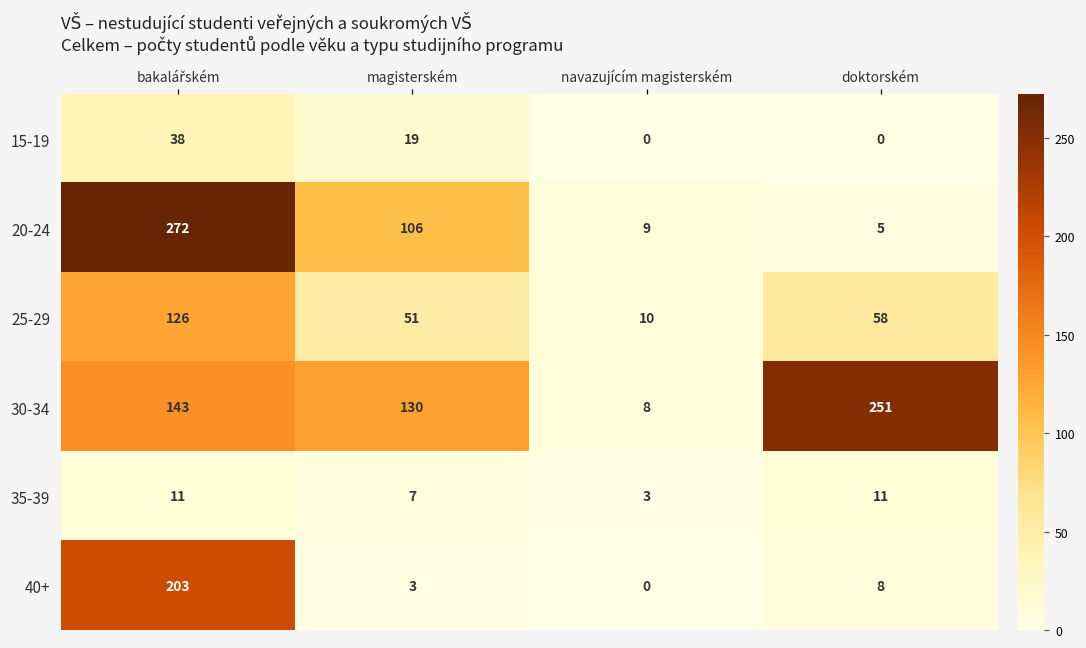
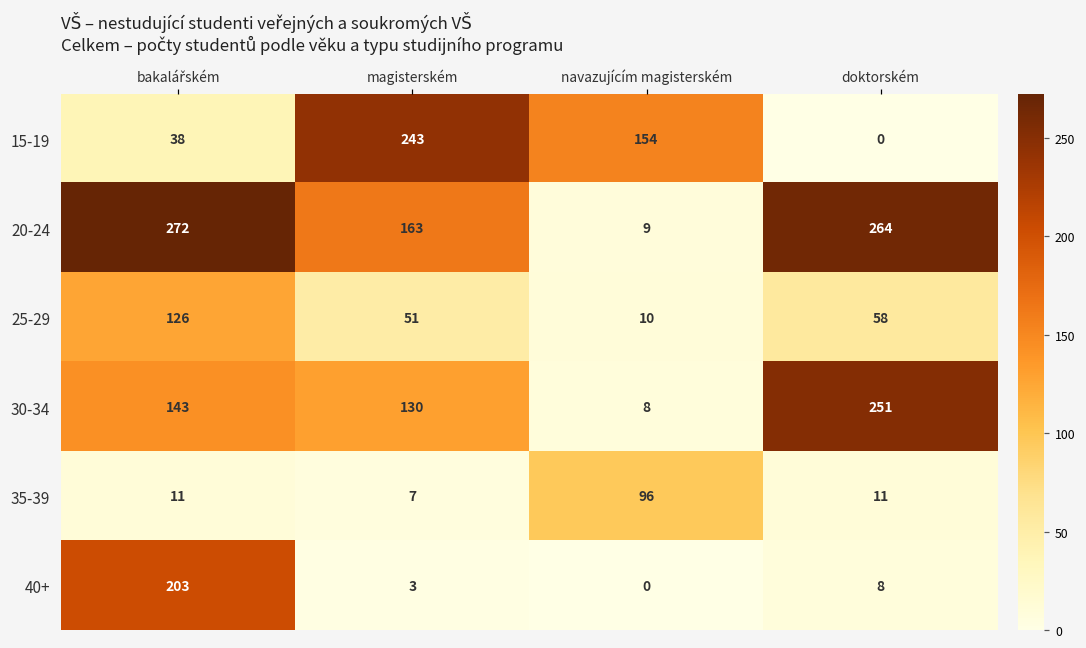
  {
    "15-19": {
      "bakalářském": 38,
-     "magisterském": 19,
-     "navazujícím magisterském": 0,
+     "magisterském": 243,
+     "navazujícím magisterském": 154,
      "doktorském": 0
    },
    "20-24": {
      "bakalářském": 272,
-     "magisterském": 106,
+     "magisterském": 163,
      "navazujícím magisterském": 9,
-     "doktorském": 5
+     "doktorském": 264
    },
    "25-29": {
      "bakalářském": 126,
      "magisterském": 51,
      "navazujícím magisterském": 10,
      "doktorském": 58
    },
    "30-34": {
      "bakalářském": 143,
      "magisterském": 130,
      "navazujícím magisterském": 8,
      "doktorském": 251
    },
    "35-39": {
      "bakalářském": 11,
      "magisterském": 7,
-     "navazujícím magisterském": 3,
+     "navazujícím magisterském": 96,
      "doktorském": 11
    },
    "40+": {
      "bakalářském": 203,
      "magisterském": 3,
      "navazujícím magisterském": 0,
      "doktorském": 8
    }
  }
